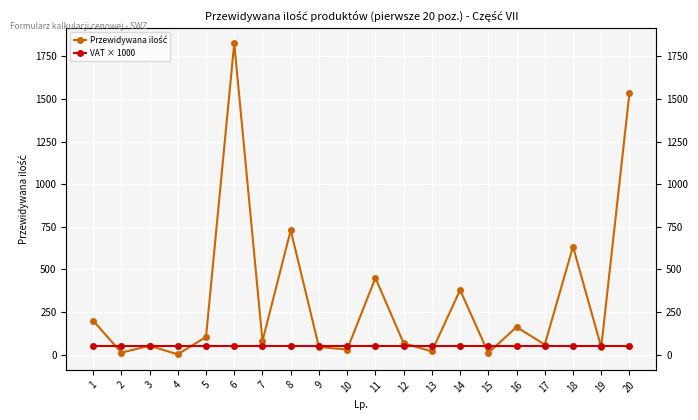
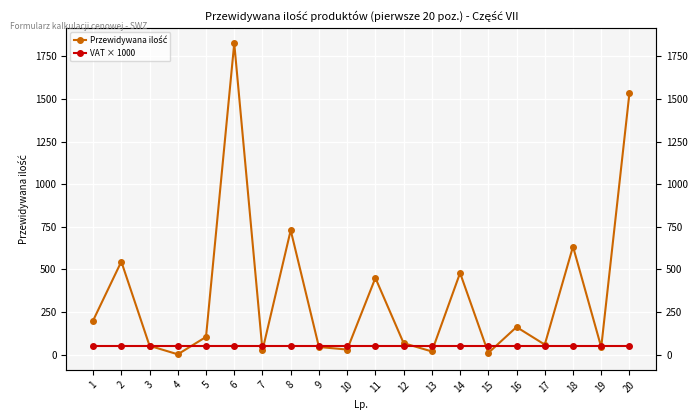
  {
    "Przewidywana ilość": {
      "1": 200,
-     "2": 10,
+     "2": 550,
      "4": 0,
      "5": 100,
      "6": 1830,
-     "7": 80,
+     "7": 30,
      "8": 730,
      "10": 30,
      "11": 450,
      "12": 70,
      "13": 20,
-     "14": 380,
+     "14": 480,
      "15": 10,
      "16": 160,
      "18": 630,
      "20": 1540
    },
    "VAT × 1000": {
      "1": 50,
      "2": 50,
      "4": 50,
      "5": 50,
      "6": 50,
      "7": 50,
      "8": 50,
      "10": 50,
      "11": 50,
      "12": 50,
      "13": 50,
      "14": 50,
      "15": 50,
      "16": 50,
      "18": 50,
      "20": 50
    }
  }
